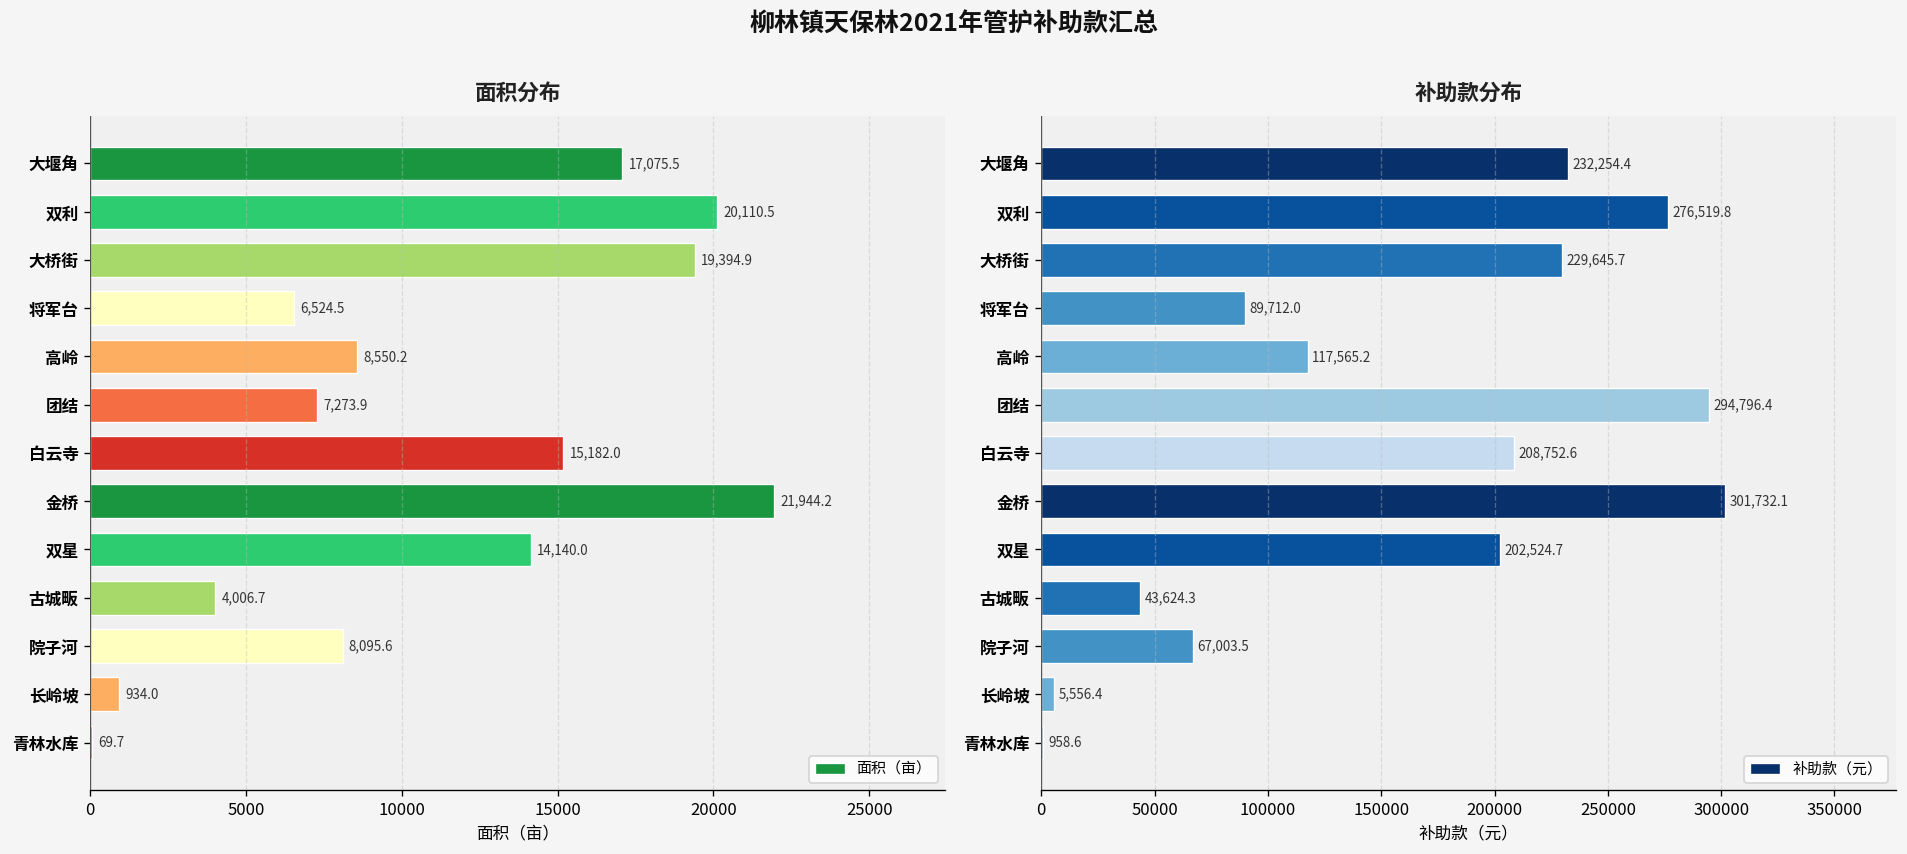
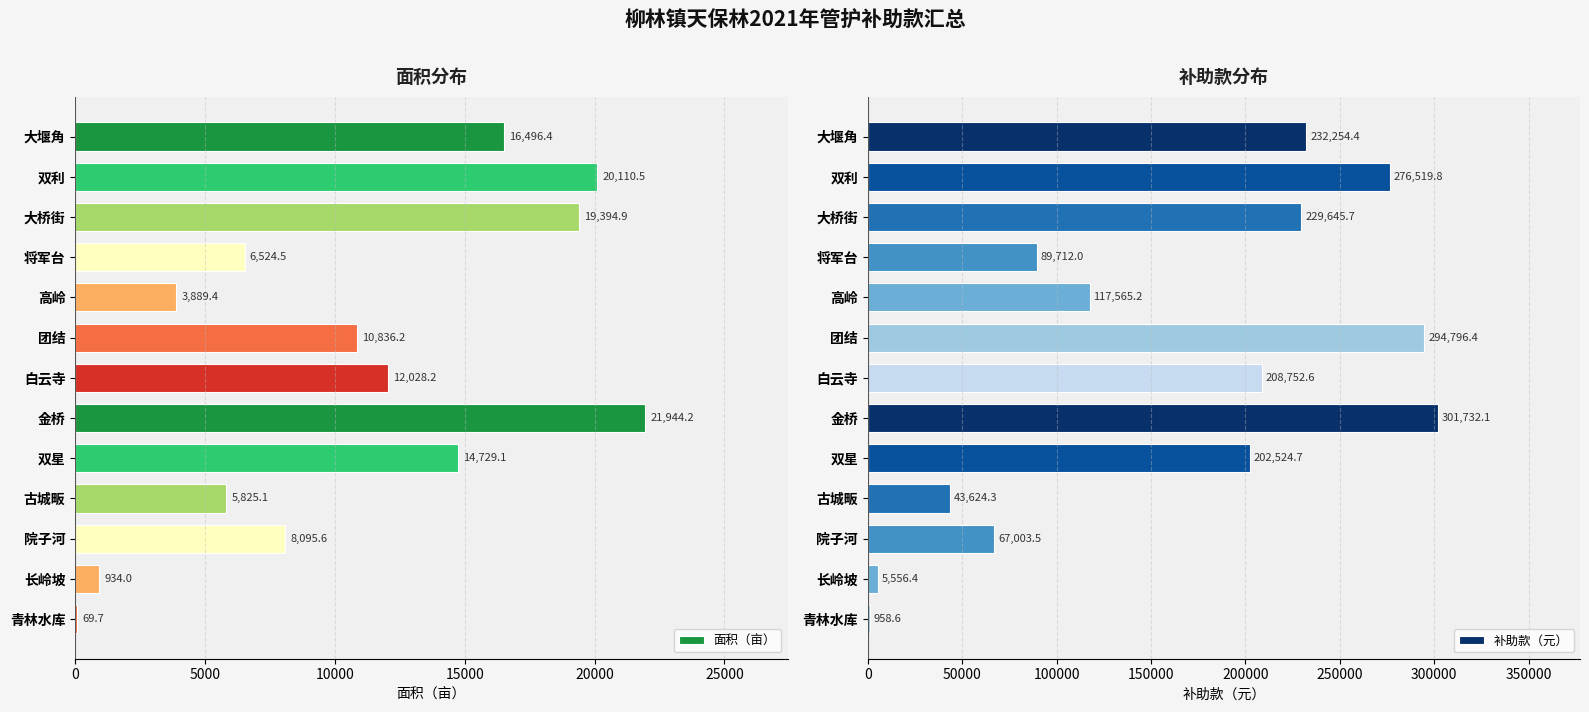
  {
    "面积分布": {
-     "大堰角": "17,075.5",
+     "大堰角": "16,496.4",
      "双利": "20,110.5",
      "大桥街": "19,394.9",
      "将军台": "6,524.5",
-     "高岭": "8,550.2",
-     "团结": "7,273.9",
-     "白云寺": "15,182.0",
+     "高岭": "3,889.4",
+     "团结": "10,836.2",
+     "白云寺": "12,028.2",
      "金桥": "21,944.2",
-     "双星": "14,140.0",
-     "古城畈": "4,006.7",
+     "双星": "14,729.1",
+     "古城畈": "5,825.1",
      "院子河": "8,095.6",
      "长岭坡": "934.0",
      "青林水库": "69.7"
    },
    "补助款分布": {
      "大堰角": "232,254.4",
      "双利": "276,519.8",
      "大桥街": "229,645.7",
      "将军台": "89,712.0",
      "高岭": "117,565.2",
      "团结": "294,796.4",
      "白云寺": "208,752.6",
      "金桥": "301,732.1",
      "双星": "202,524.7",
      "古城畈": "43,624.3",
      "院子河": "67,003.5",
      "长岭坡": "5,556.4",
      "青林水库": "958.6"
    }
  }
